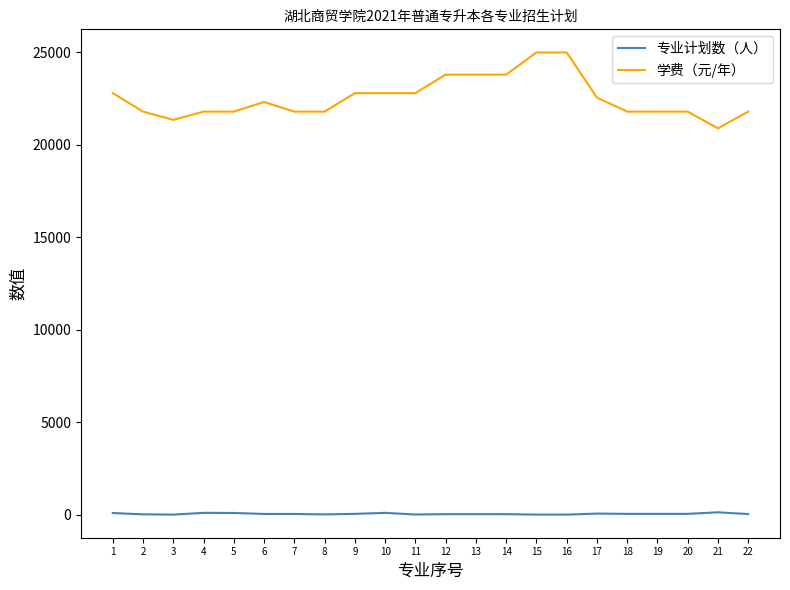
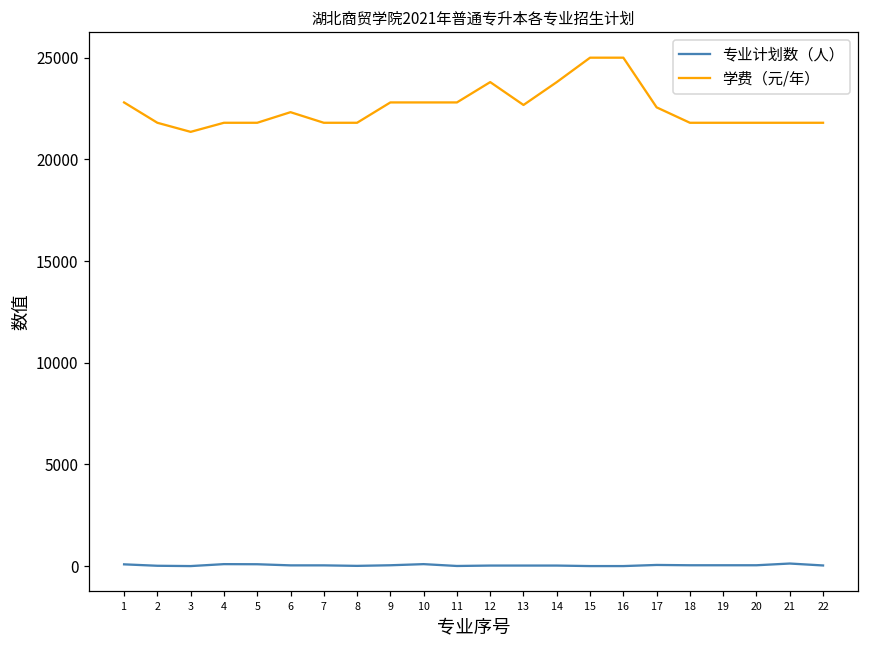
  {
    "专业计划数（人）": {
      "1": 100,
      "2": 0,
      "3": 0,
      "4": 100,
      "5": 100,
      "6": 0,
      "7": 0,
      "8": 0,
      "9": 0,
      "10": 100,
      "11": 0,
      "12": 0,
      "13": 0,
      "14": 0,
      "15": 0,
      "16": 0,
      "17": 100,
      "18": 0,
      "19": 0,
      "20": 0,
      "21": 100,
      "22": 0
    },
    "学费（元/年）": {
      "1": 22800,
      "2": 21800,
      "3": 21400,
      "4": 21800,
      "5": 21800,
      "6": 22300,
      "7": 21800,
      "8": 21800,
      "9": 22800,
      "10": 22800,
      "11": 22800,
      "12": 23800,
-     "13": 23800,
+     "13": 22700,
      "14": 23800,
      "15": 25000,
      "16": 25000,
      "17": 22600,
      "18": 21800,
      "19": 21800,
      "20": 21800,
-     "21": 20900,
+     "21": 21800,
      "22": 21800
    }
  }
